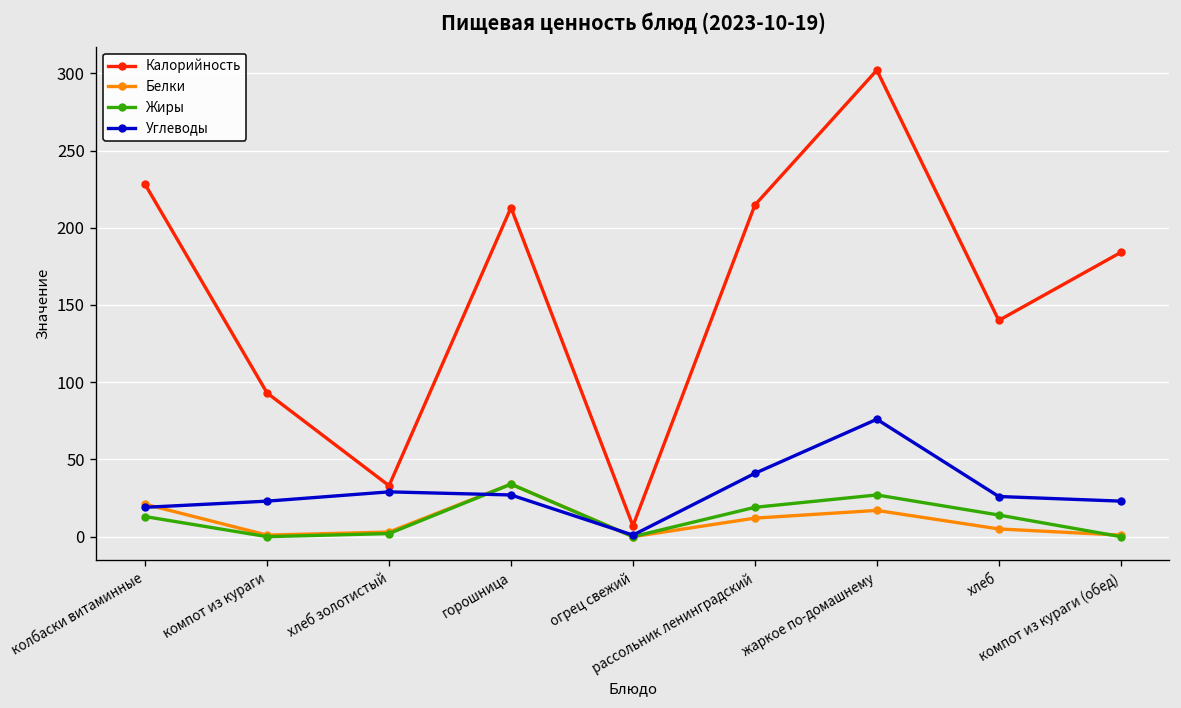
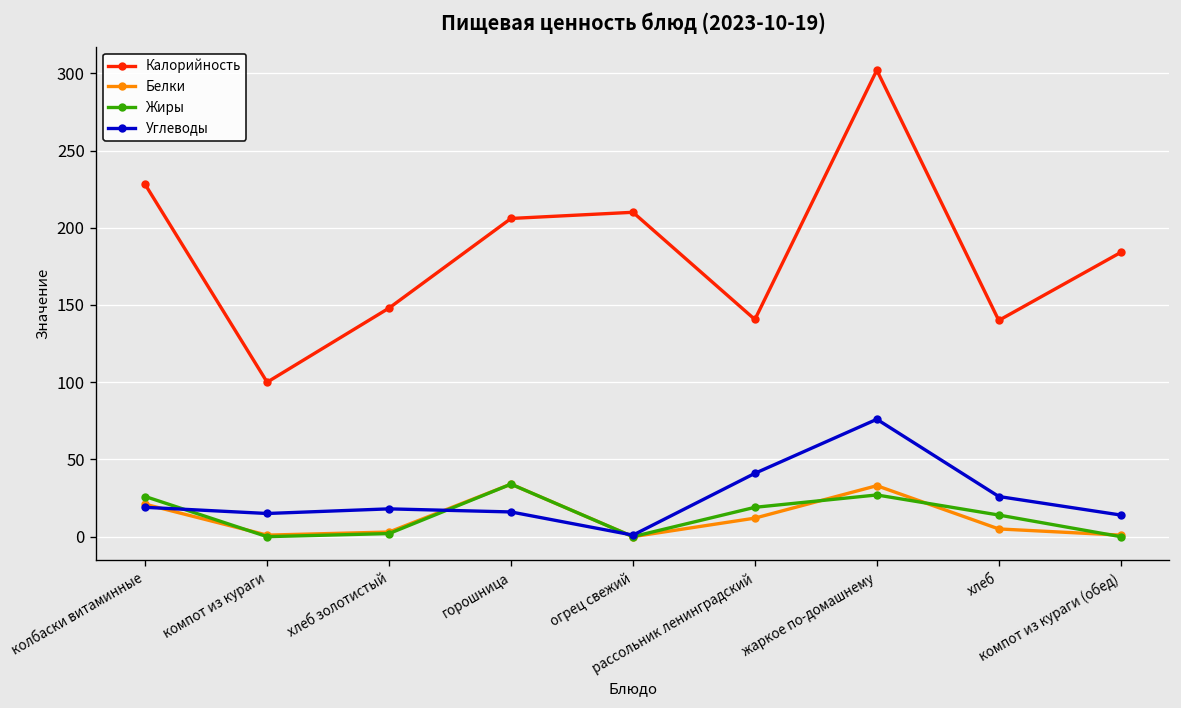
  {
    "Калорийность": {
      "колбаски витаминные": 228,
-     "компот из кураги": 93,
-     "хлеб золотистый": 33,
-     "горошница": 213,
-     "огрец свежий": 7,
-     "рассольник ленинградский": 215,
+     "компот из кураги": 100,
+     "хлеб золотистый": 148,
+     "горошница": 206,
+     "огрец свежий": 210,
+     "рассольник ленинградский": 141,
      "жаркое по-домашнему": 302,
      "хлеб": 140,
      "компот из кураги (обед)": 184
    },
    "Белки": {
      "колбаски витаминные": 21,
      "рассольник ленинградский": 12,
-     "жаркое по-домашнему": 17,
+     "жаркое по-домашнему": 33,
      "хлеб": 5
    },
    "Жиры": {
-     "колбаски витаминные": 13,
+     "колбаски витаминные": 26,
      "рассольник ленинградский": 19,
      "жаркое по-домашнему": 27,
      "хлеб": 14
    },
    "Углеводы": {
      "колбаски витаминные": 19,
-     "компот из кураги": 23,
-     "хлеб золотистый": 29,
-     "горошница": 27,
+     "компот из кураги": 15,
+     "хлеб золотистый": 18,
+     "горошница": 16,
      "рассольник ленинградский": 41,
      "жаркое по-домашнему": 76,
      "хлеб": 26,
-     "компот из кураги (обед)": 23
+     "компот из кураги (обед)": 14
    }
  }
